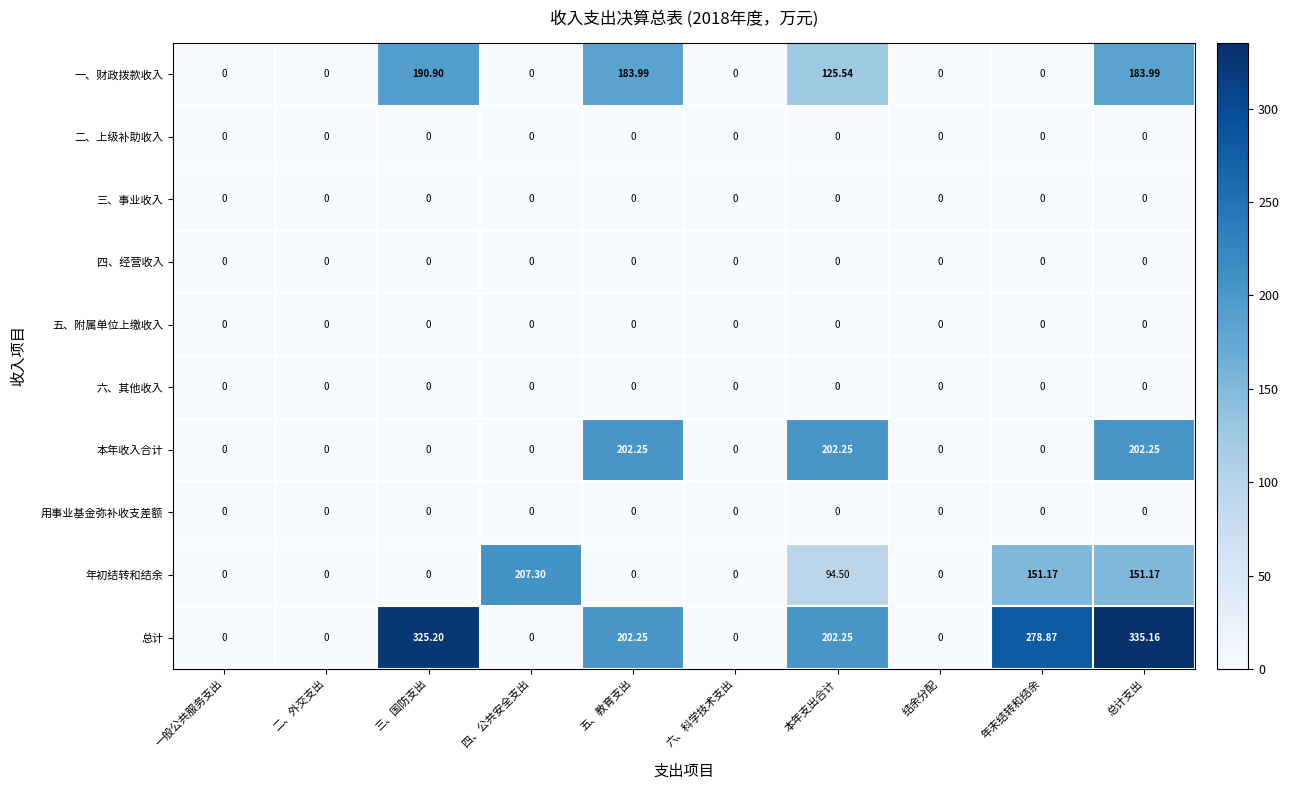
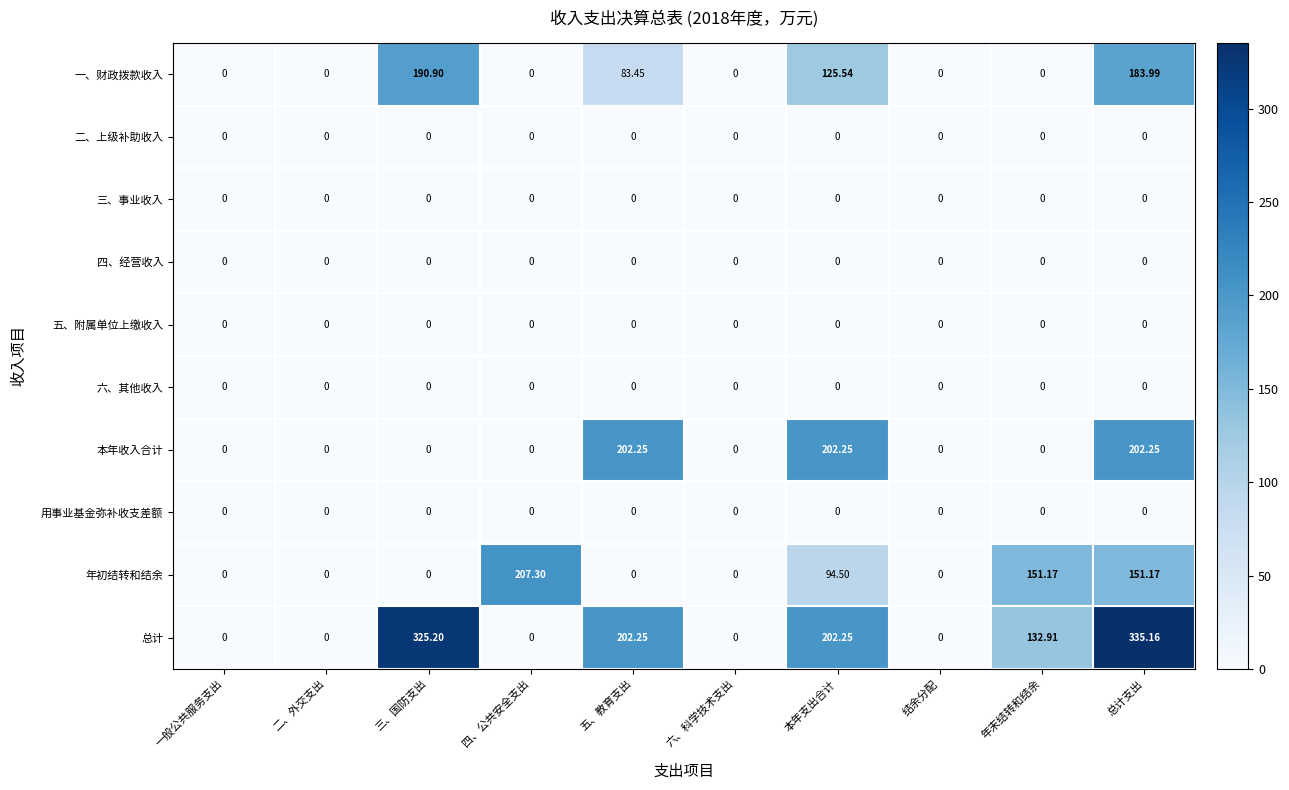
  {
    "一、财政拨款收入": {
      "一般公共服务支出": 0,
      "二、外交支出": 0,
      "三、国防支出": 190.90,
      "四、公共安全支出": 0,
-     "五、教育支出": 183.99,
+     "五、教育支出": 83.45,
      "六、科学技术支出": 0,
      "本年支出合计": 125.54,
      "结余分配": 0,
      "年末结转和结余": 0,
      "总计支出": 183.99
    },
    "二、上级补助收入": {
      "一般公共服务支出": 0,
      "二、外交支出": 0,
      "三、国防支出": 0,
      "四、公共安全支出": 0,
      "五、教育支出": 0,
      "六、科学技术支出": 0,
      "本年支出合计": 0,
      "结余分配": 0,
      "年末结转和结余": 0,
      "总计支出": 0
    },
    "三、事业收入": {
      "一般公共服务支出": 0,
      "二、外交支出": 0,
      "三、国防支出": 0,
      "四、公共安全支出": 0,
      "五、教育支出": 0,
      "六、科学技术支出": 0,
      "本年支出合计": 0,
      "结余分配": 0,
      "年末结转和结余": 0,
      "总计支出": 0
    },
    "四、经营收入": {
      "一般公共服务支出": 0,
      "二、外交支出": 0,
      "三、国防支出": 0,
      "四、公共安全支出": 0,
      "五、教育支出": 0,
      "六、科学技术支出": 0,
      "本年支出合计": 0,
      "结余分配": 0,
      "年末结转和结余": 0,
      "总计支出": 0
    },
    "五、附属单位上缴收入": {
      "一般公共服务支出": 0,
      "二、外交支出": 0,
      "三、国防支出": 0,
      "四、公共安全支出": 0,
      "五、教育支出": 0,
      "六、科学技术支出": 0,
      "本年支出合计": 0,
      "结余分配": 0,
      "年末结转和结余": 0,
      "总计支出": 0
    },
    "六、其他收入": {
      "一般公共服务支出": 0,
      "二、外交支出": 0,
      "三、国防支出": 0,
      "四、公共安全支出": 0,
      "五、教育支出": 0,
      "六、科学技术支出": 0,
      "本年支出合计": 0,
      "结余分配": 0,
      "年末结转和结余": 0,
      "总计支出": 0
    },
    "本年收入合计": {
      "一般公共服务支出": 0,
      "二、外交支出": 0,
      "三、国防支出": 0,
      "四、公共安全支出": 0,
      "五、教育支出": 202.25,
      "六、科学技术支出": 0,
      "本年支出合计": 202.25,
      "结余分配": 0,
      "年末结转和结余": 0,
      "总计支出": 202.25
    },
    "用事业基金弥补收支差额": {
      "一般公共服务支出": 0,
      "二、外交支出": 0,
      "三、国防支出": 0,
      "四、公共安全支出": 0,
      "五、教育支出": 0,
      "六、科学技术支出": 0,
      "本年支出合计": 0,
      "结余分配": 0,
      "年末结转和结余": 0,
      "总计支出": 0
    },
    "年初结转和结余": {
      "一般公共服务支出": 0,
      "二、外交支出": 0,
      "三、国防支出": 0,
      "四、公共安全支出": 207.30,
      "五、教育支出": 0,
      "六、科学技术支出": 0,
      "本年支出合计": 94.50,
      "结余分配": 0,
      "年末结转和结余": 151.17,
      "总计支出": 151.17
    },
    "总计": {
      "一般公共服务支出": 0,
      "二、外交支出": 0,
      "三、国防支出": 325.20,
      "四、公共安全支出": 0,
      "五、教育支出": 202.25,
      "六、科学技术支出": 0,
      "本年支出合计": 202.25,
      "结余分配": 0,
-     "年末结转和结余": 278.87,
+     "年末结转和结余": 132.91,
      "总计支出": 335.16
    }
  }
